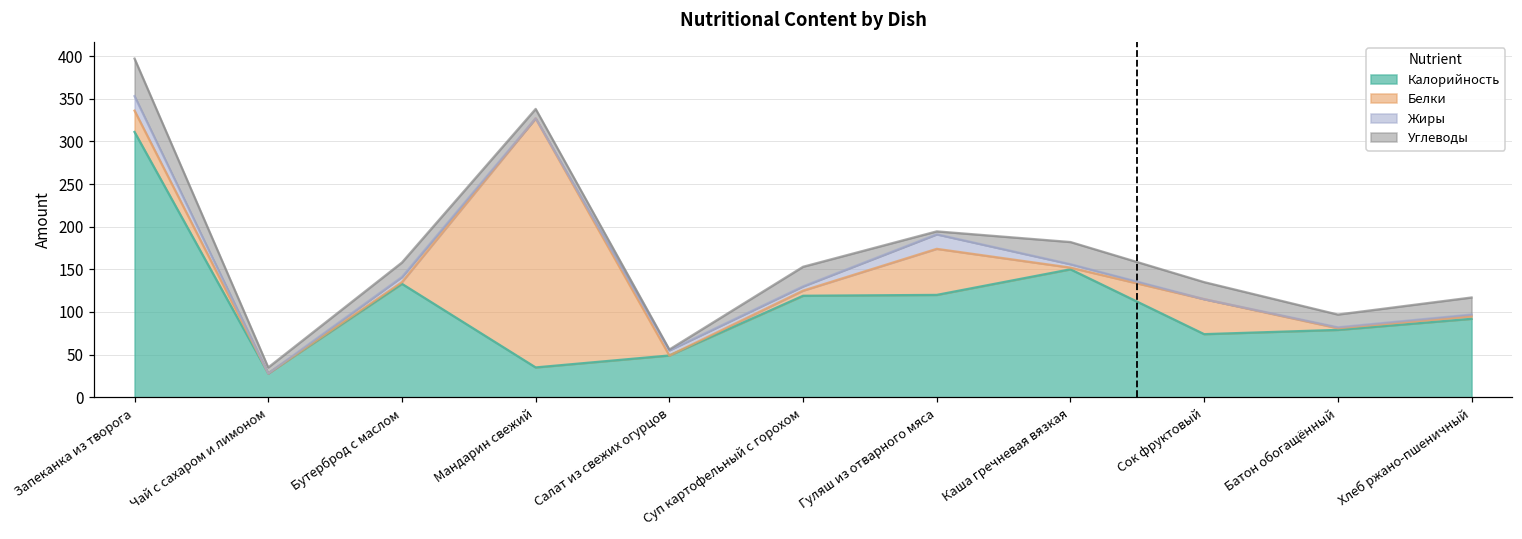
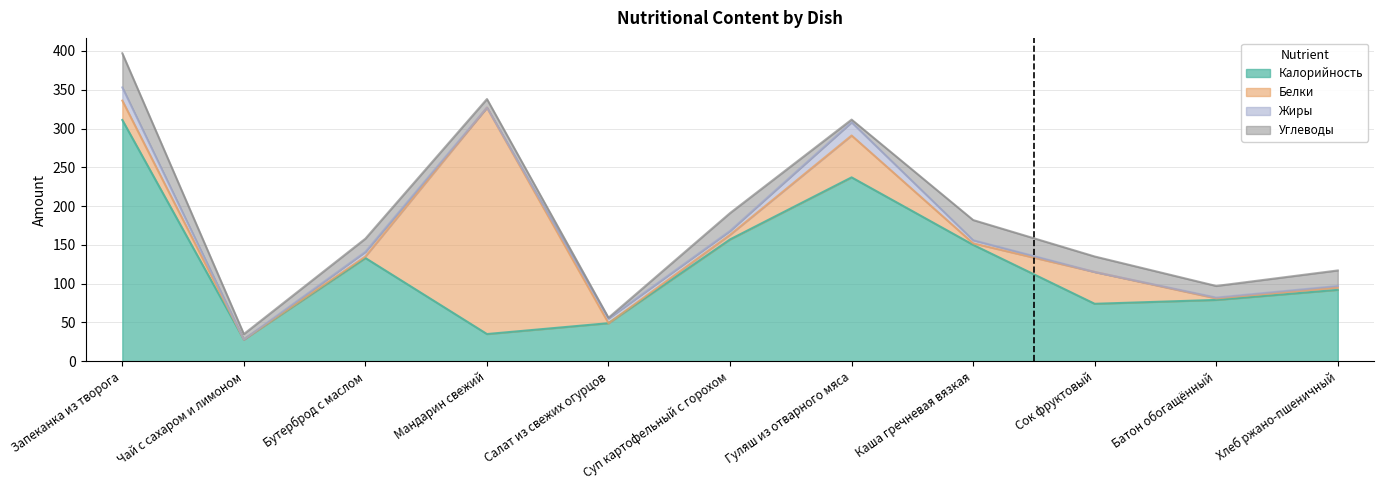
  {
    "Калорийность": {
      "Запеканка из творога": 310,
      "Мандарин свежий": 40,
-     "Суп картофельный с горохом": 120,
-     "Гуляш из отварного мяса": 120,
+     "Суп картофельный с горохом": 160,
+     "Гуляш из отварного мяса": 240,
      "Сок фруктовый": 70
    },
    "Белки": {
      "Запеканка из творога": 30,
      "Суп картофельный с горохом": 10,
      "Гуляш из отварного мяса": 50
    }
  }
